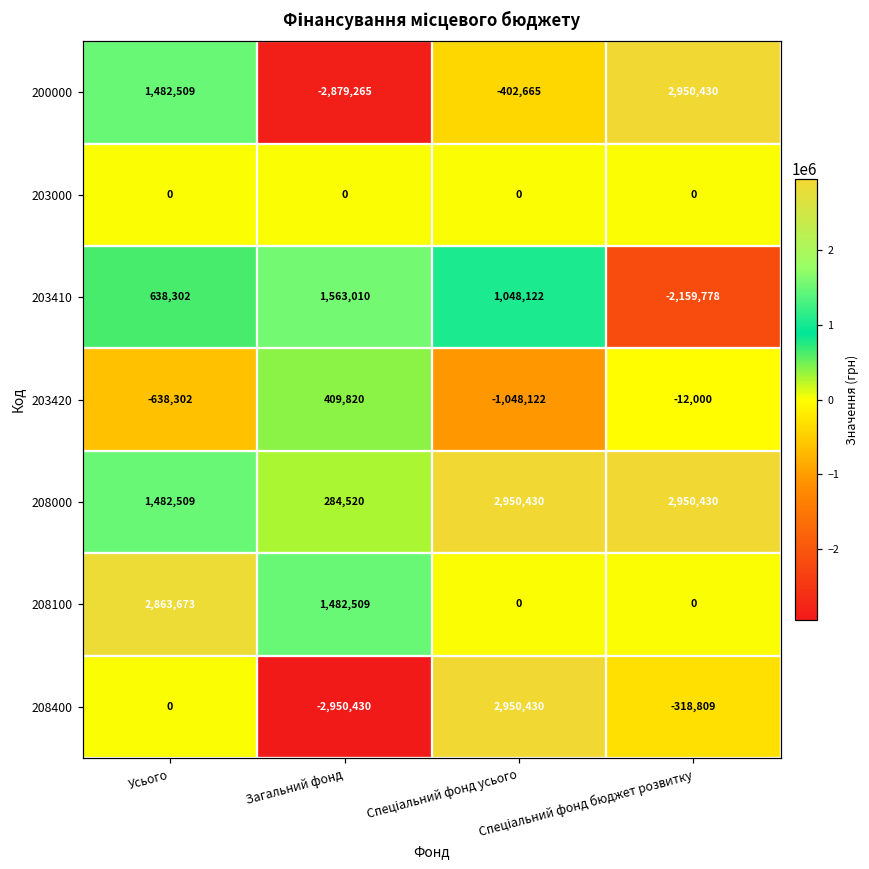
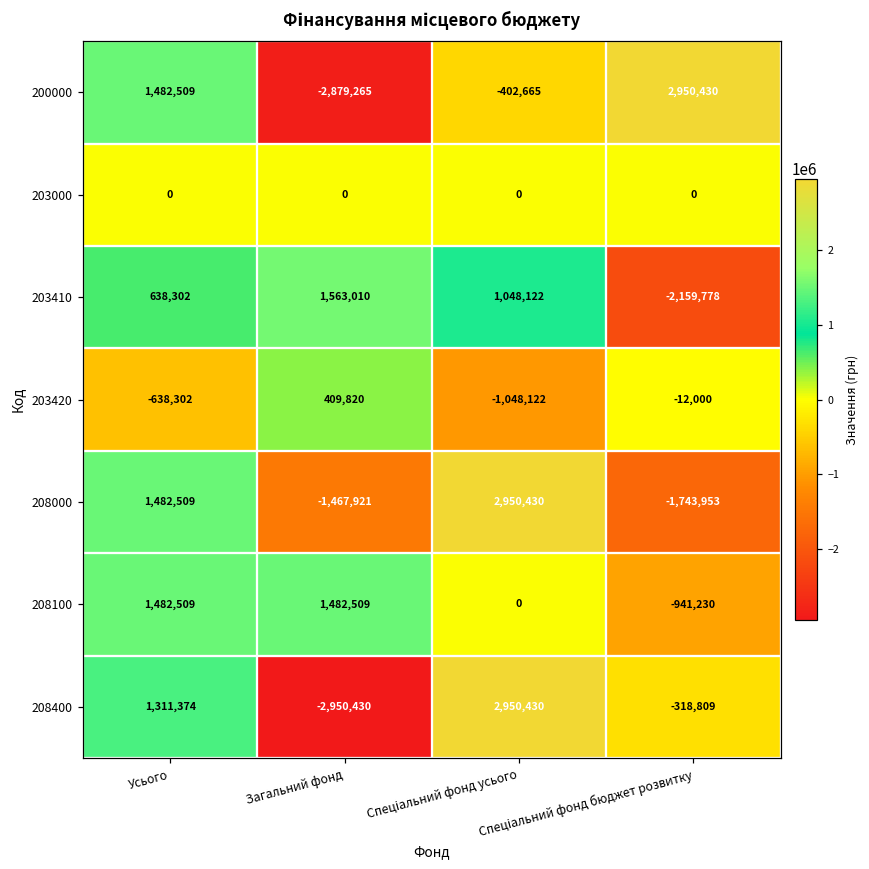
  {
    "200000": {
      "Усього": "1,482,509",
      "Загальний фонд": "-2,879,265",
      "Спеціальний фонд усього": "-402,665",
      "Спеціальний фонд бюджет розвитку": "2,950,430"
    },
    "203000": {
      "Усього": "0",
      "Загальний фонд": "0",
      "Спеціальний фонд усього": "0",
      "Спеціальний фонд бюджет розвитку": "0"
    },
    "203410": {
      "Усього": "638,302",
      "Загальний фонд": "1,563,010",
      "Спеціальний фонд усього": "1,048,122",
      "Спеціальний фонд бюджет розвитку": "-2,159,778"
    },
    "203420": {
      "Усього": "-638,302",
      "Загальний фонд": "409,820",
      "Спеціальний фонд усього": "-1,048,122",
      "Спеціальний фонд бюджет розвитку": "-12,000"
    },
    "208000": {
      "Усього": "1,482,509",
-     "Загальний фонд": "284,520",
+     "Загальний фонд": "-1,467,921",
      "Спеціальний фонд усього": "2,950,430",
-     "Спеціальний фонд бюджет розвитку": "2,950,430"
+     "Спеціальний фонд бюджет розвитку": "-1,743,953"
    },
    "208100": {
-     "Усього": "2,863,673",
+     "Усього": "1,482,509",
      "Загальний фонд": "1,482,509",
      "Спеціальний фонд усього": "0",
-     "Спеціальний фонд бюджет розвитку": "0"
+     "Спеціальний фонд бюджет розвитку": "-941,230"
    },
    "208400": {
-     "Усього": "0",
+     "Усього": "1,311,374",
      "Загальний фонд": "-2,950,430",
      "Спеціальний фонд усього": "2,950,430",
      "Спеціальний фонд бюджет розвитку": "-318,809"
    }
  }
